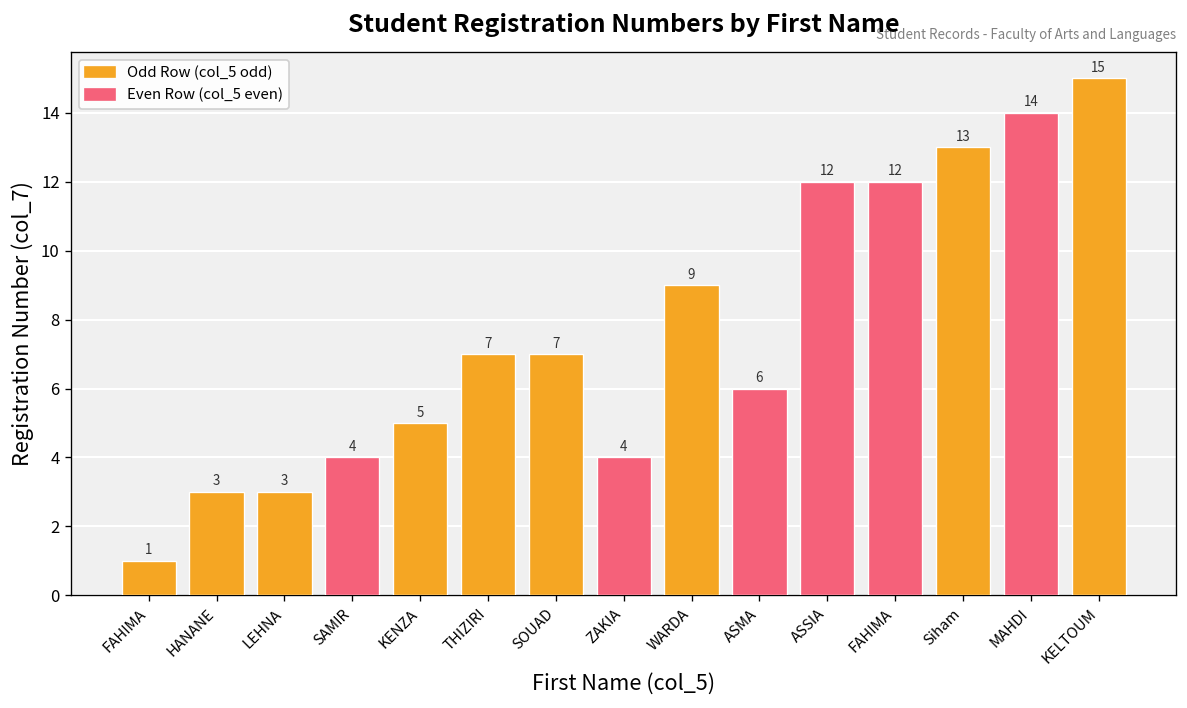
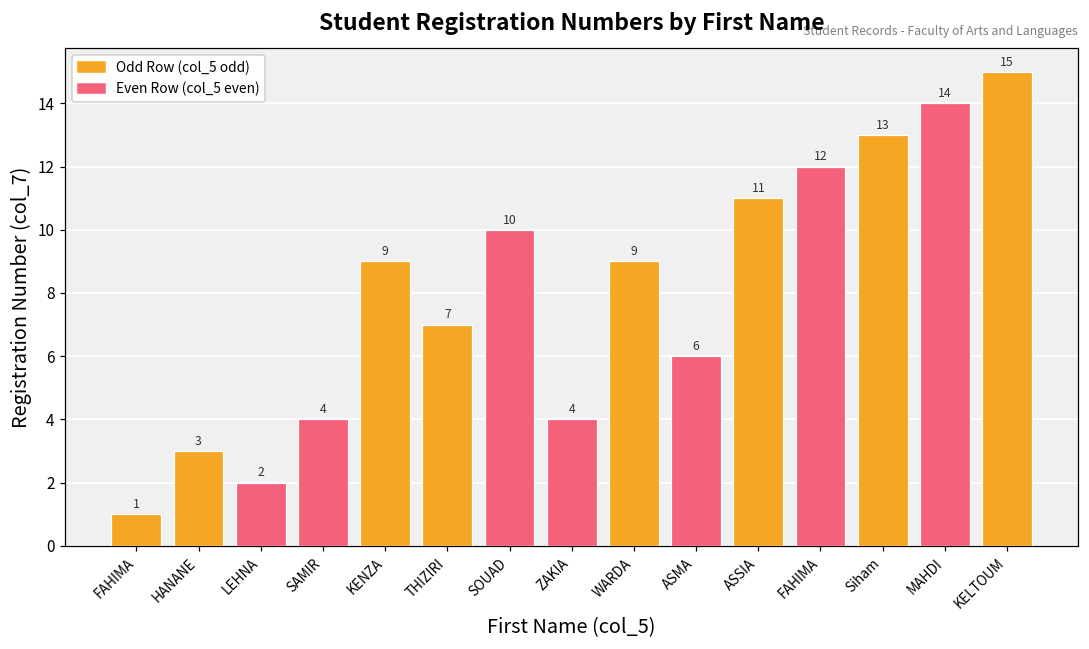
  {
    "HANANE": 3,
-   "LEHNA": 3,
+   "LEHNA": 2,
    "SAMIR": 4,
-   "KENZA": 5,
+   "KENZA": 9,
    "THIZIRI": 7,
-   "SOUAD": 7,
+   "SOUAD": 10,
    "ZAKIA": 4,
    "WARDA": 9,
    "ASMA": 6,
-   "ASSIA": 12,
+   "ASSIA": 11,
    "Siham": 13,
    "MAHDI": 14,
    "KELTOUM": 15
  }
